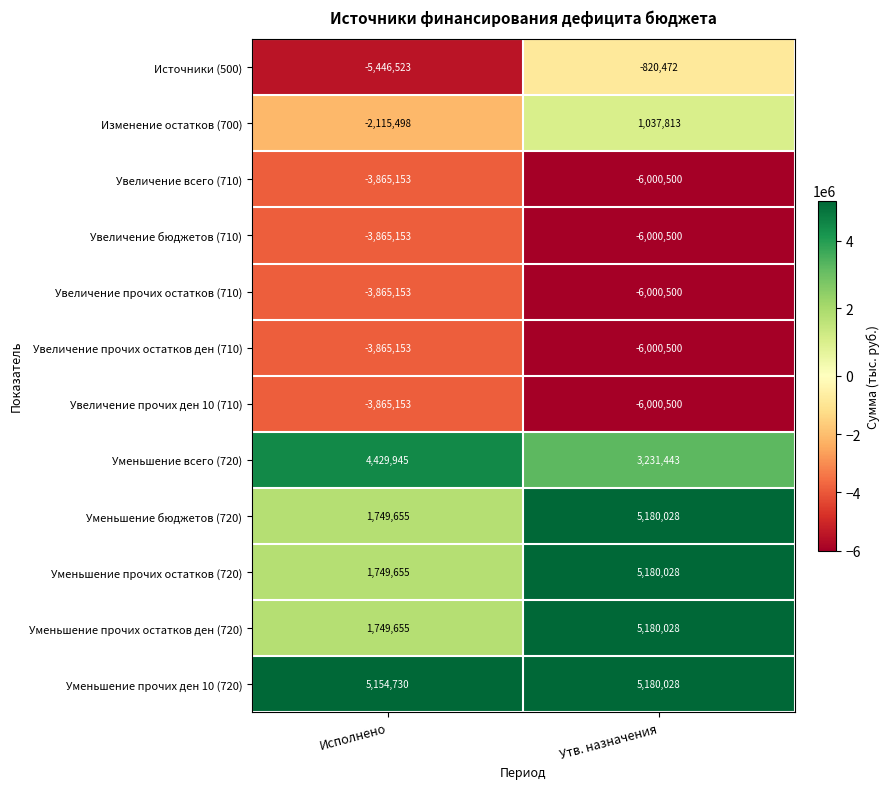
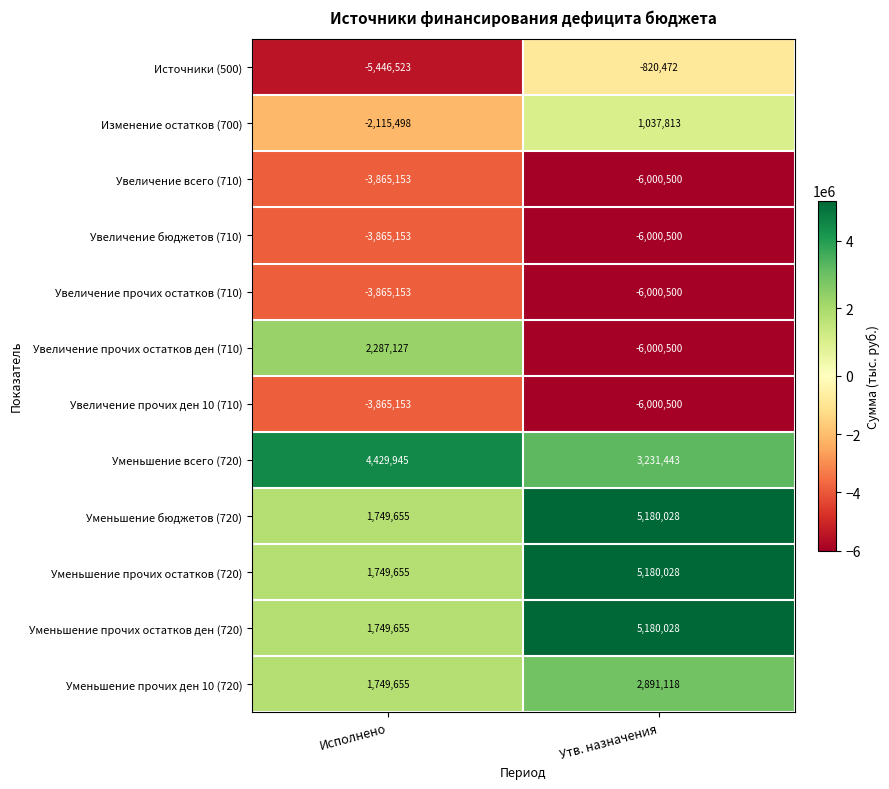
  {
    "Источники (500)": {
      "Исполнено": "-5,446,523",
      "Утв. назначения": "-820,472"
    },
    "Изменение остатков (700)": {
      "Исполнено": "-2,115,498",
      "Утв. назначения": "1,037,813"
    },
    "Увеличение всего (710)": {
      "Исполнено": "-3,865,153",
      "Утв. назначения": "-6,000,500"
    },
    "Увеличение бюджетов (710)": {
      "Исполнено": "-3,865,153",
      "Утв. назначения": "-6,000,500"
    },
    "Увеличение прочих остатков (710)": {
      "Исполнено": "-3,865,153",
      "Утв. назначения": "-6,000,500"
    },
    "Увеличение прочих остатков ден (710)": {
-     "Исполнено": "-3,865,153",
+     "Исполнено": "2,287,127",
      "Утв. назначения": "-6,000,500"
    },
    "Увеличение прочих ден 10 (710)": {
      "Исполнено": "-3,865,153",
      "Утв. назначения": "-6,000,500"
    },
    "Уменьшение всего (720)": {
      "Исполнено": "4,429,945",
      "Утв. назначения": "3,231,443"
    },
    "Уменьшение бюджетов (720)": {
      "Исполнено": "1,749,655",
      "Утв. назначения": "5,180,028"
    },
    "Уменьшение прочих остатков (720)": {
      "Исполнено": "1,749,655",
      "Утв. назначения": "5,180,028"
    },
    "Уменьшение прочих остатков ден (720)": {
      "Исполнено": "1,749,655",
      "Утв. назначения": "5,180,028"
    },
    "Уменьшение прочих ден 10 (720)": {
-     "Исполнено": "5,154,730",
-     "Утв. назначения": "5,180,028"
+     "Исполнено": "1,749,655",
+     "Утв. назначения": "2,891,118"
    }
  }
